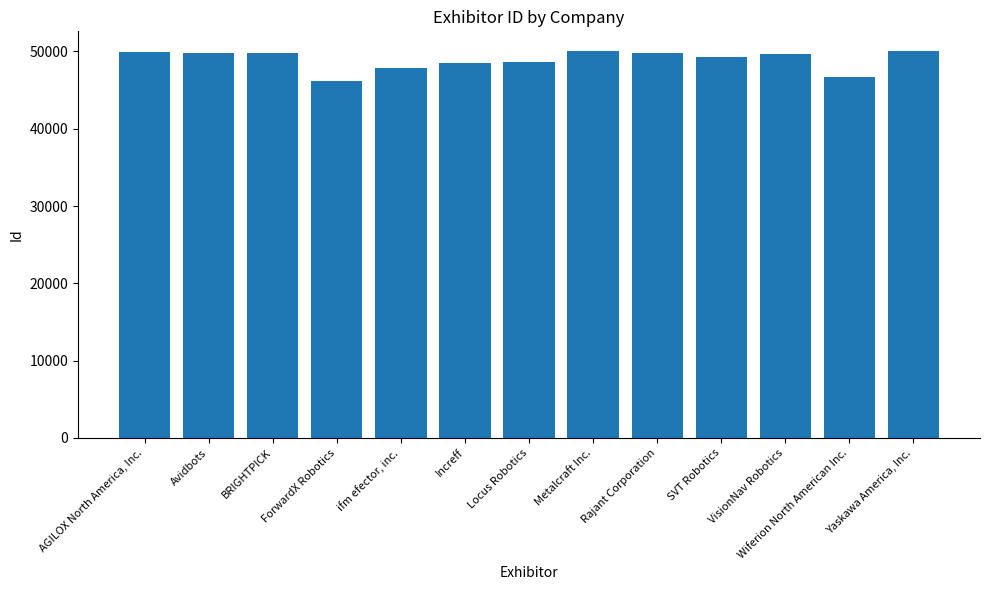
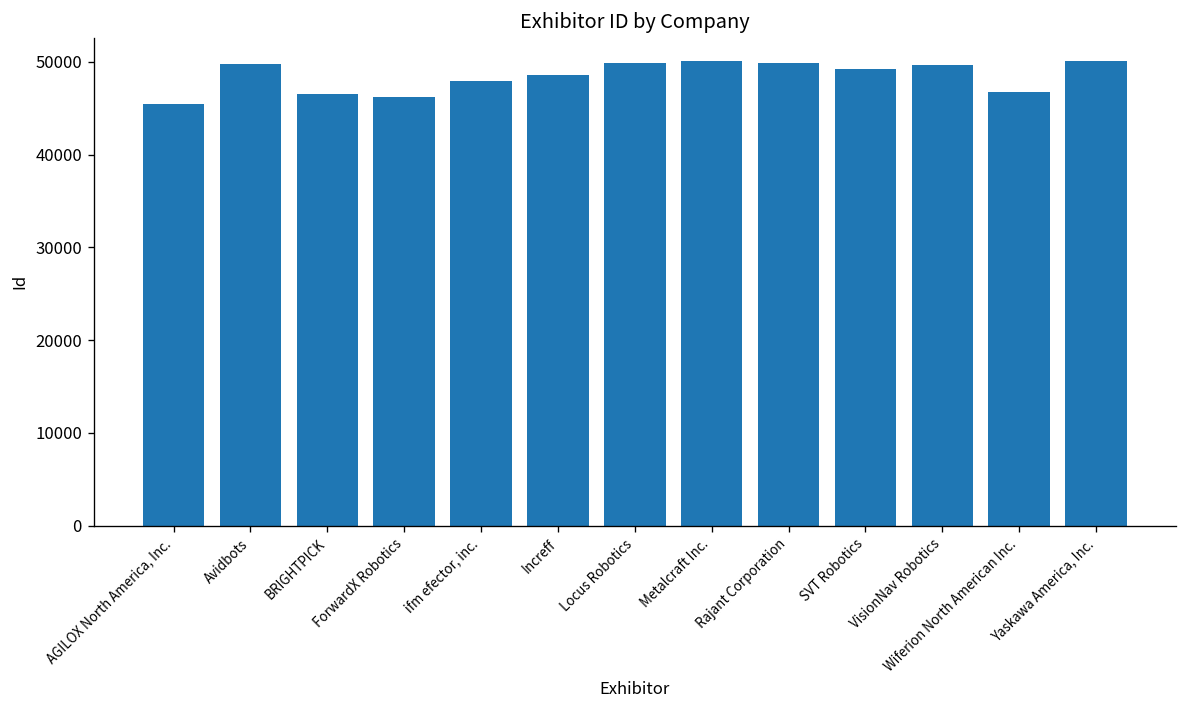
  {
-   "AGILOX North America, Inc.": 50000,
+   "AGILOX North America, Inc.": 45000,
    "Avidbots": 50000,
-   "BRIGHTPICK": 50000,
+   "BRIGHTPICK": 46000,
    "ForwardX Robotics": 46000,
    "ifm efector, inc.": 48000,
    "Increff": 49000,
-   "Locus Robotics": 49000,
+   "Locus Robotics": 50000,
    "Metalcraft Inc.": 50000,
    "Rajant Corporation": 50000,
    "SVT Robotics": 49000,
    "VisionNav Robotics": 50000,
    "Wiferion North American Inc.": 47000,
    "Yaskawa America, Inc.": 50000
  }
